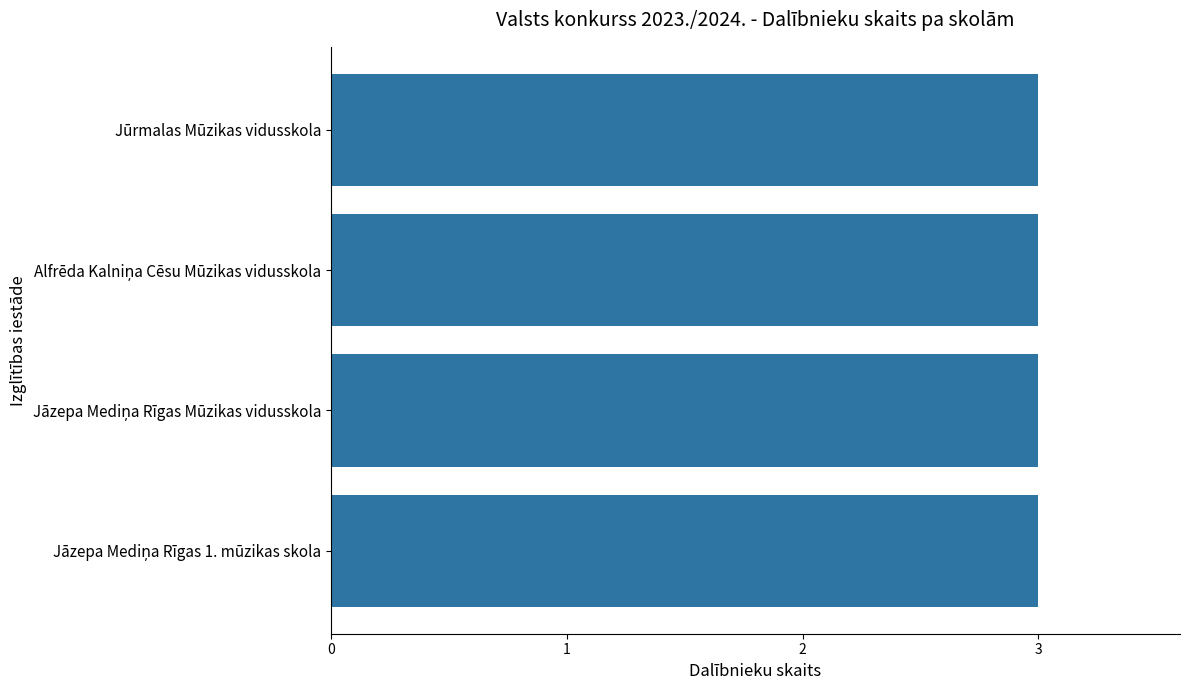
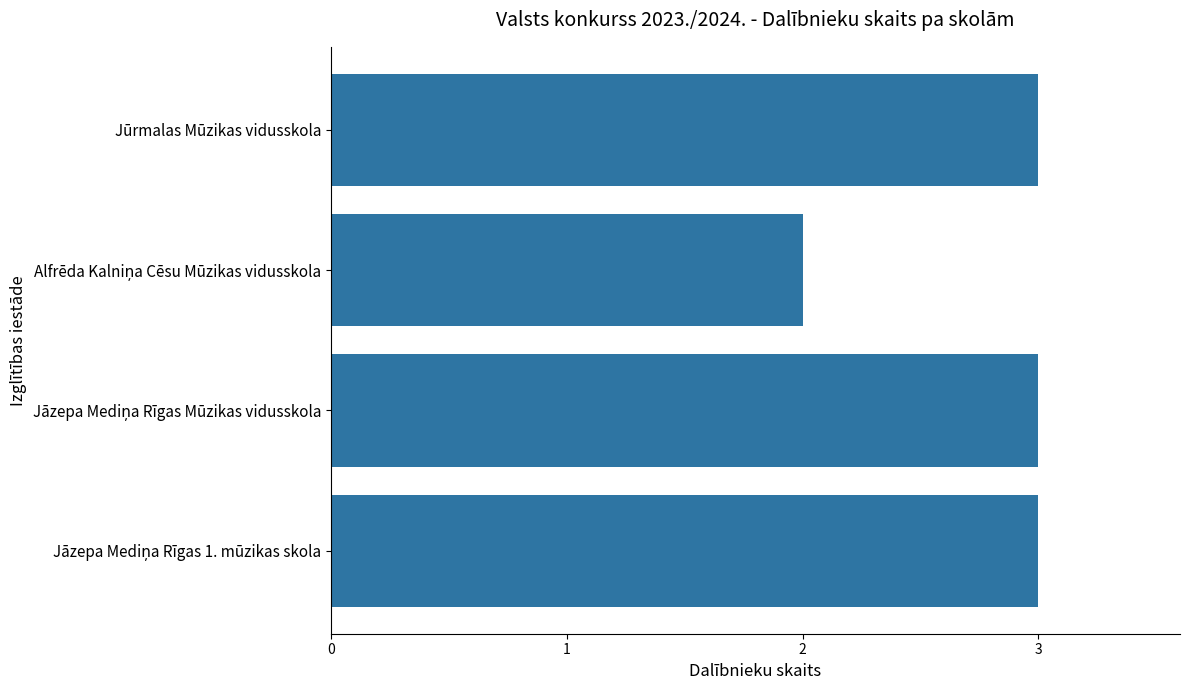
  {
    "Jūrmalas Mūzikas vidusskola": 3,
-   "Alfrēda Kalniņa Cēsu Mūzikas vidusskola": 3,
+   "Alfrēda Kalniņa Cēsu Mūzikas vidusskola": 2,
    "Jāzepa Mediņa Rīgas Mūzikas vidusskola": 3,
    "Jāzepa Mediņa Rīgas 1. mūzikas skola": 3
  }
